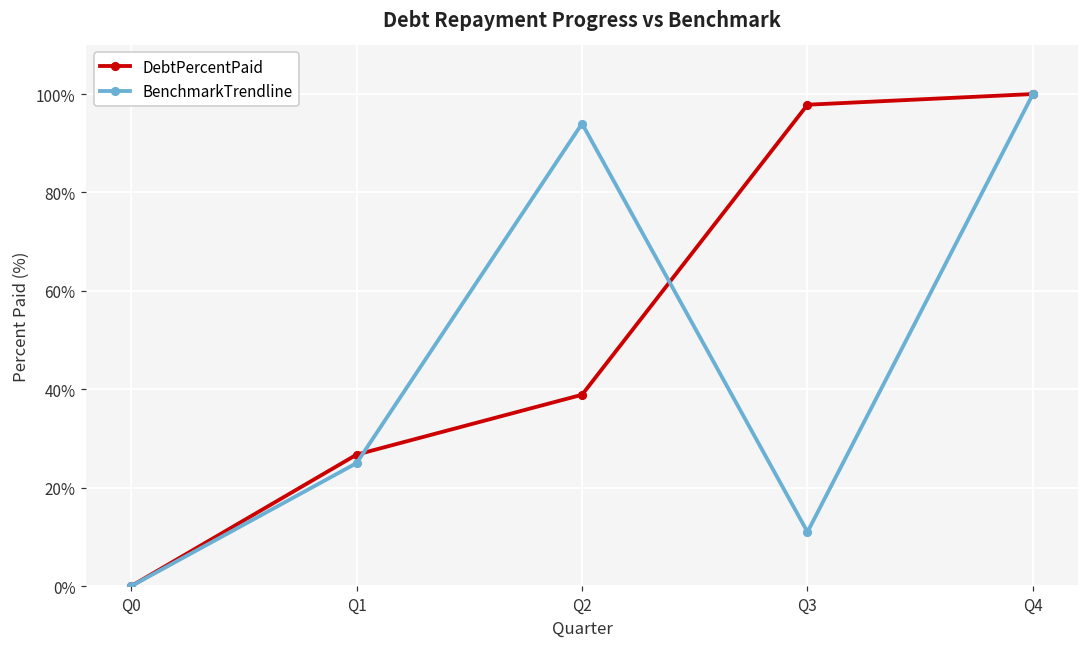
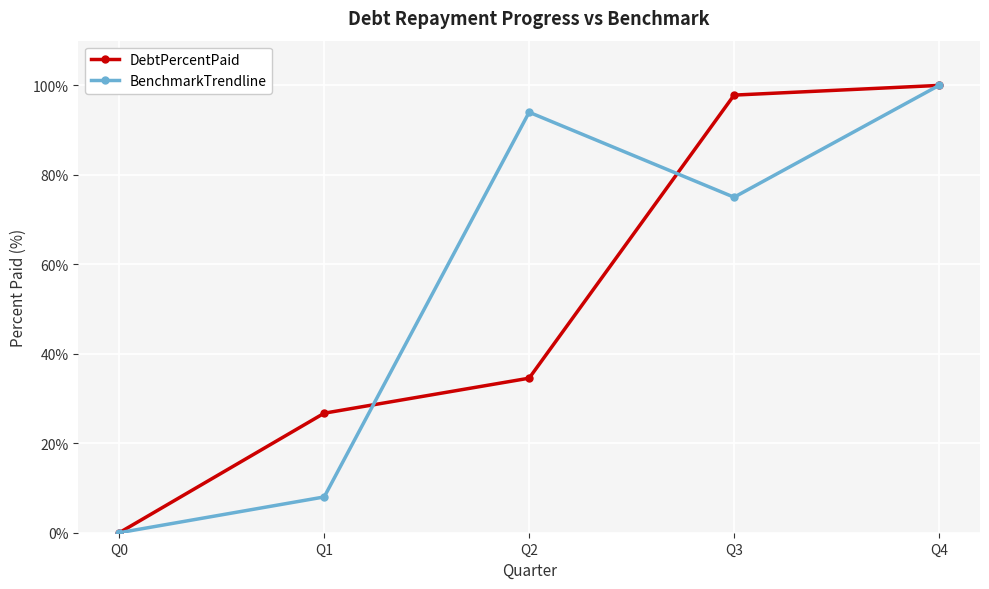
  {
    "DebtPercentPaid": {
      "Q1": "27%",
-     "Q2": "39%",
+     "Q2": "35%",
      "Q3": "98%"
    },
    "BenchmarkTrendline": {
-     "Q1": "25%",
+     "Q1": "8%",
      "Q2": "94%",
-     "Q3": "11%"
+     "Q3": "75%"
    }
  }
